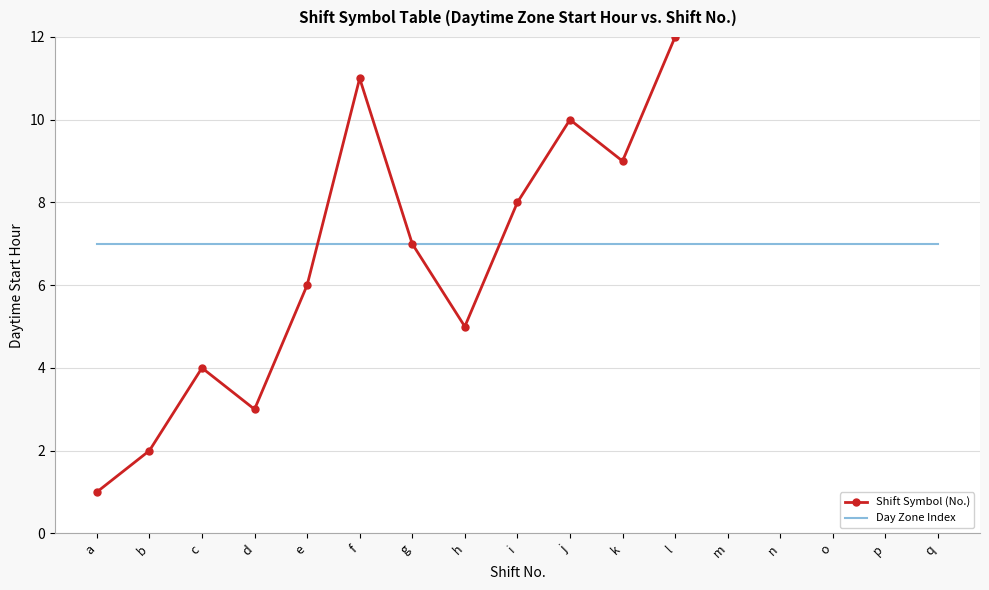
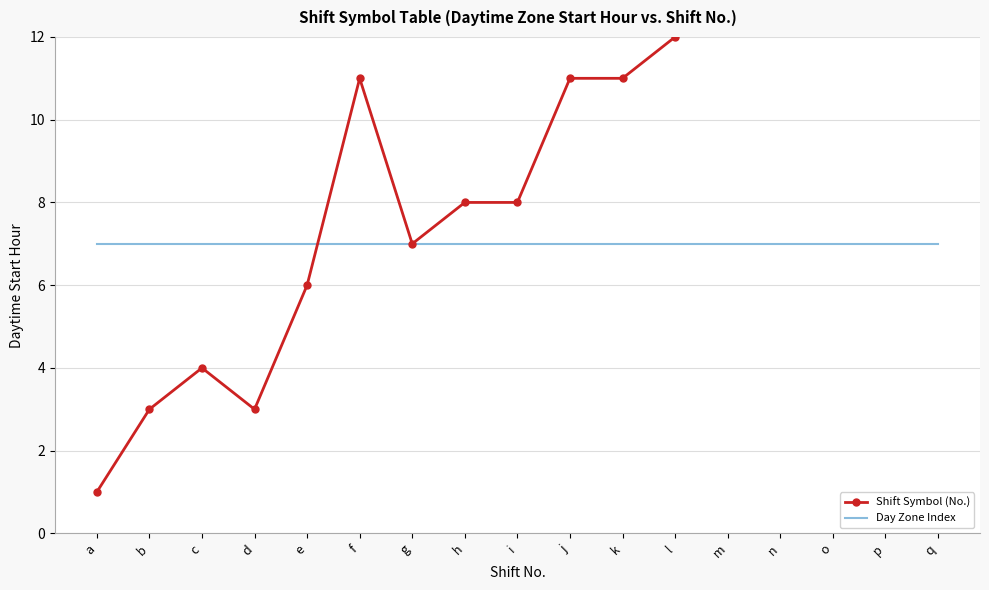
  {
    "Shift Symbol (No.)": {
      "a": 1,
-     "b": 2,
+     "b": 3,
      "c": 4,
      "d": 3,
      "e": 6,
      "f": 11,
-     "h": 5,
+     "h": 8,
      "i": 8,
-     "j": 10,
-     "k": 9,
+     "j": 11,
+     "k": 11,
      "l": 12
    },
    "Day Zone Index": {
      "a": 7,
      "b": 7,
      "c": 7,
      "d": 7,
      "e": 7,
      "f": 7,
      "h": 7,
      "i": 7,
      "j": 7,
      "k": 7,
      "l": 7,
      "m": 7,
      "n": 7,
      "o": 7,
      "p": 7,
      "q": 7
    }
  }
